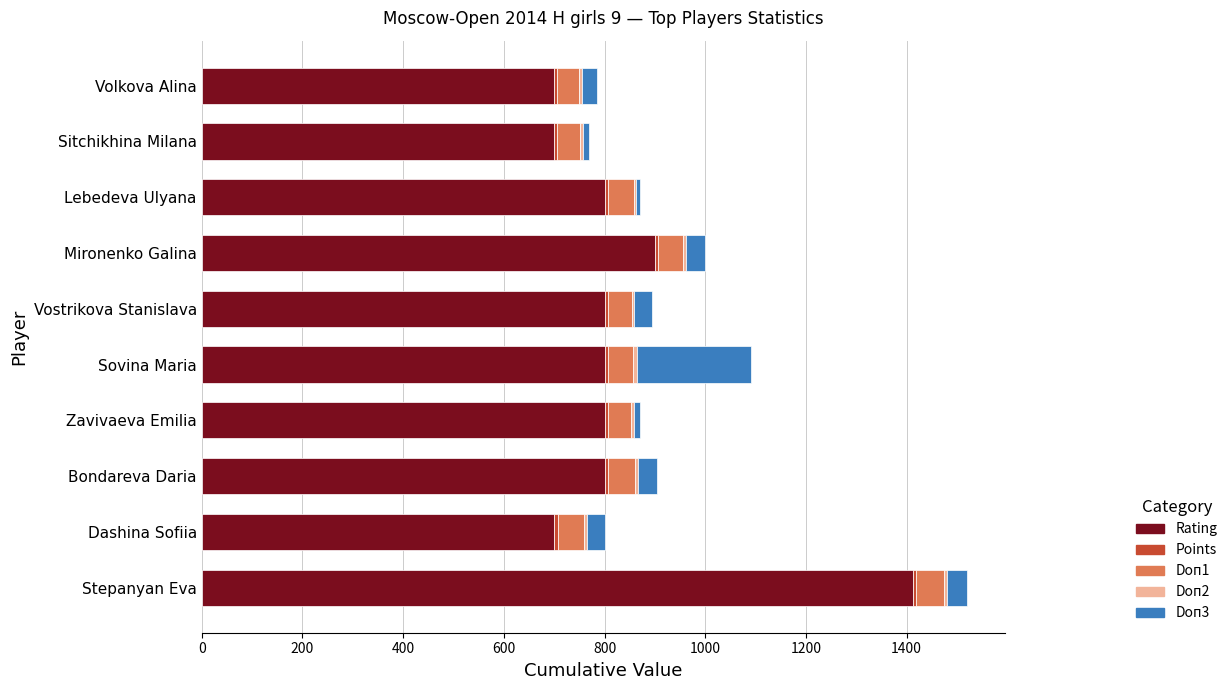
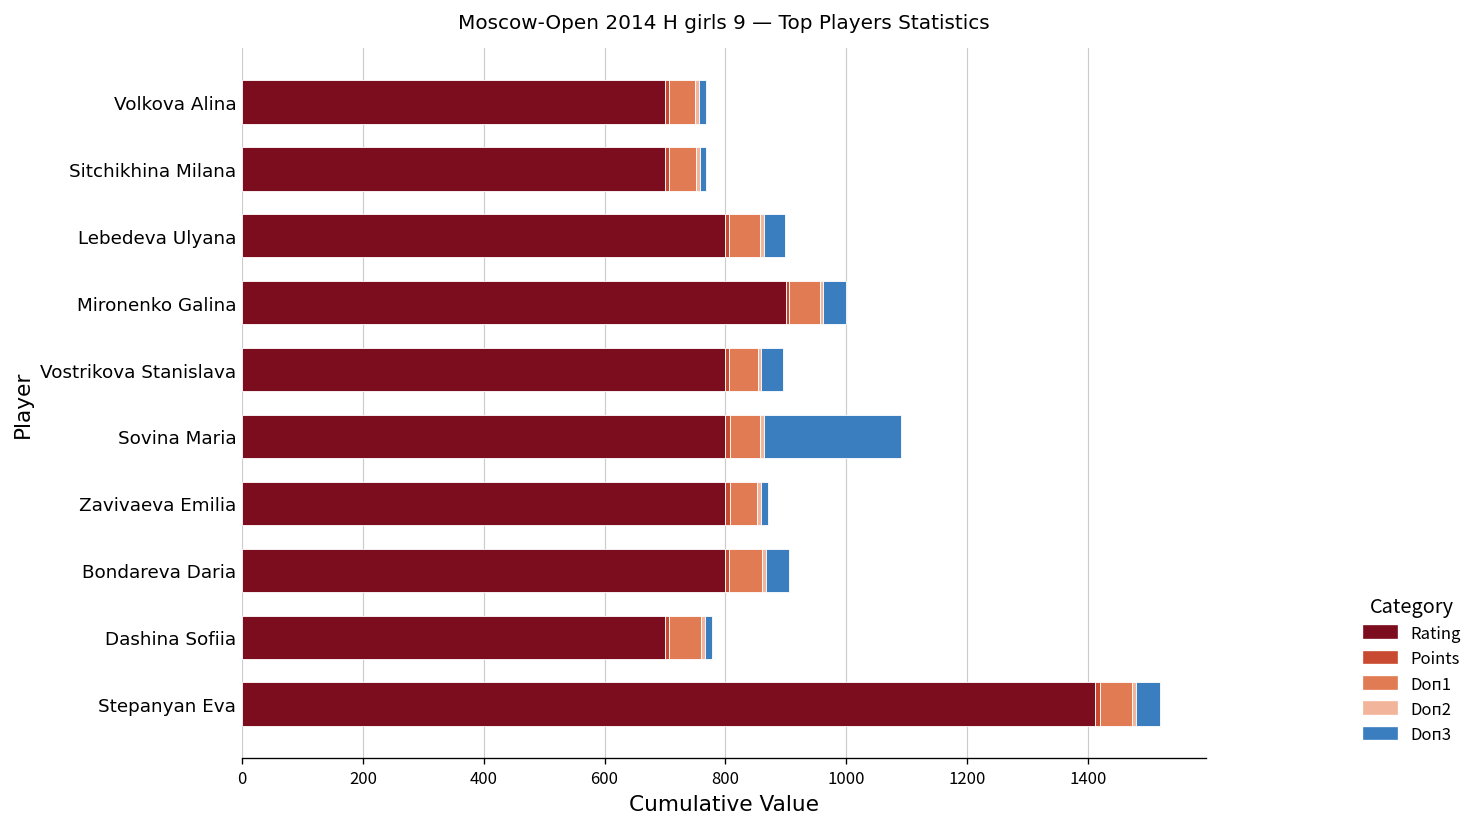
  {
    "Rating": {
      "Volkova Alina": 700,
      "Sitchikhina Milana": 700,
      "Lebedeva Ulyana": 800,
      "Mironenko Galina": 900,
      "Vostrikova Stanislava": 800,
      "Sovina Maria": 800,
      "Zavivaeva Emilia": 800,
      "Bondareva Daria": 800,
      "Dashina Sofiia": 700,
      "Stepanyan Eva": 1410
    },
    "Points": {
      "Volkova Alina": 10,
      "Sitchikhina Milana": 10,
      "Lebedeva Ulyana": 10,
      "Mironenko Galina": 10,
      "Vostrikova Stanislava": 10,
      "Sovina Maria": 10,
      "Zavivaeva Emilia": 10,
      "Bondareva Daria": 10,
      "Dashina Sofiia": 10,
      "Stepanyan Eva": 10
    },
    "Doп1": {
      "Volkova Alina": 40,
      "Sitchikhina Milana": 50,
      "Lebedeva Ulyana": 50,
      "Mironenko Galina": 50,
      "Vostrikova Stanislava": 50,
      "Sovina Maria": 50,
      "Zavivaeva Emilia": 50,
      "Bondareva Daria": 50,
      "Dashina Sofiia": 50,
      "Stepanyan Eva": 50
    },
    "Doп2": {
      "Volkova Alina": 10,
      "Sitchikhina Milana": 10,
      "Lebedeva Ulyana": 10,
      "Mironenko Galina": 10,
      "Vostrikova Stanislava": 10,
      "Sovina Maria": 10,
      "Zavivaeva Emilia": 10,
      "Bondareva Daria": 10,
      "Dashina Sofiia": 10,
      "Stepanyan Eva": 10
    },
    "Doп3": {
-     "Volkova Alina": 30,
+     "Volkova Alina": 10,
      "Sitchikhina Milana": 10,
-     "Lebedeva Ulyana": 10,
+     "Lebedeva Ulyana": 40,
      "Mironenko Galina": 40,
      "Vostrikova Stanislava": 40,
      "Sovina Maria": 230,
      "Zavivaeva Emilia": 10,
      "Bondareva Daria": 40,
-     "Dashina Sofiia": 40,
+     "Dashina Sofiia": 10,
      "Stepanyan Eva": 40
    }
  }
